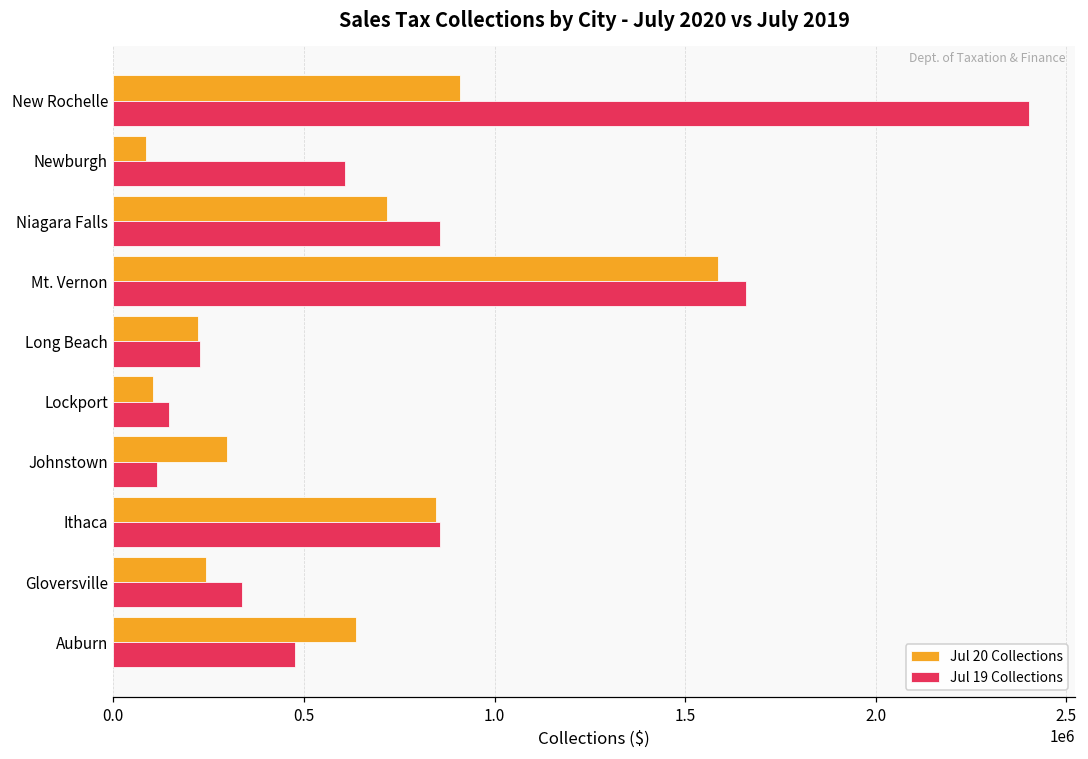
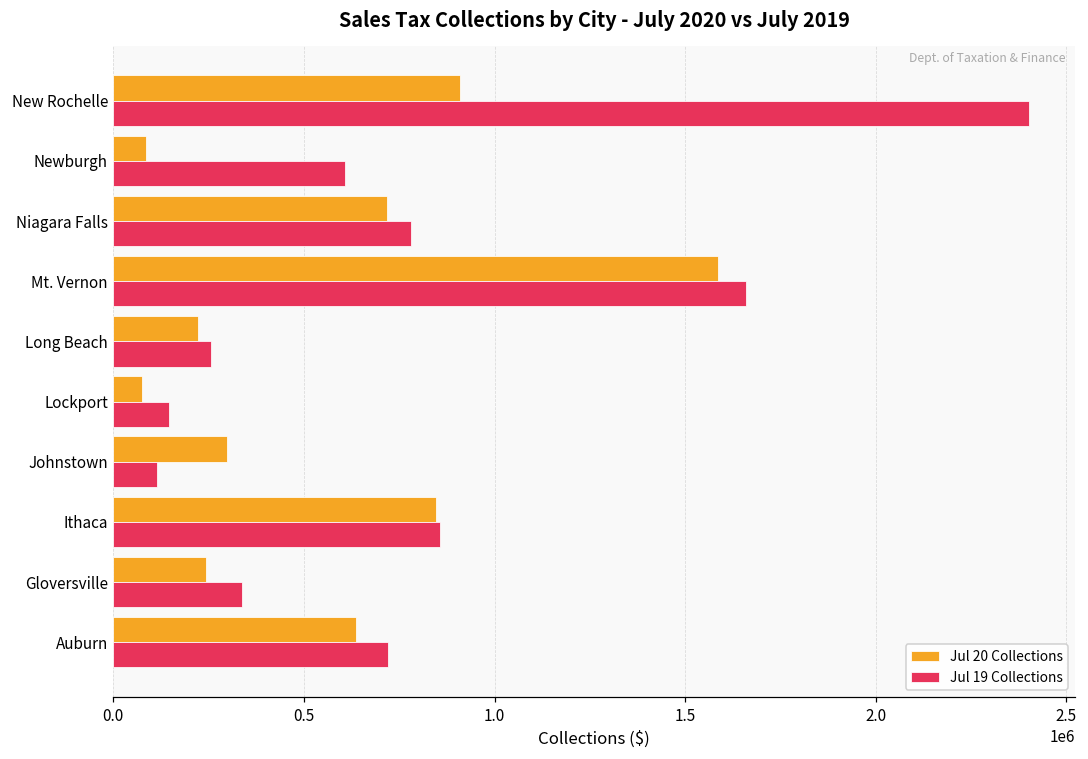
  {
    "Jul 20 Collections": {
      "New Rochelle": 910000,
      "Newburgh": 80000,
      "Niagara Falls": 720000,
      "Mt. Vernon": 1590000,
      "Long Beach": 220000,
-     "Lockport": 100000,
+     "Lockport": 80000,
      "Johnstown": 300000,
      "Ithaca": 850000,
      "Gloversville": 240000,
      "Auburn": 640000
    },
    "Jul 19 Collections": {
      "New Rochelle": 2400000,
      "Newburgh": 610000,
-     "Niagara Falls": 860000,
+     "Niagara Falls": 780000,
      "Mt. Vernon": 1660000,
-     "Long Beach": 230000,
+     "Long Beach": 260000,
      "Lockport": 150000,
      "Johnstown": 120000,
      "Ithaca": 860000,
      "Gloversville": 340000,
-     "Auburn": 480000
+     "Auburn": 720000
    }
  }
